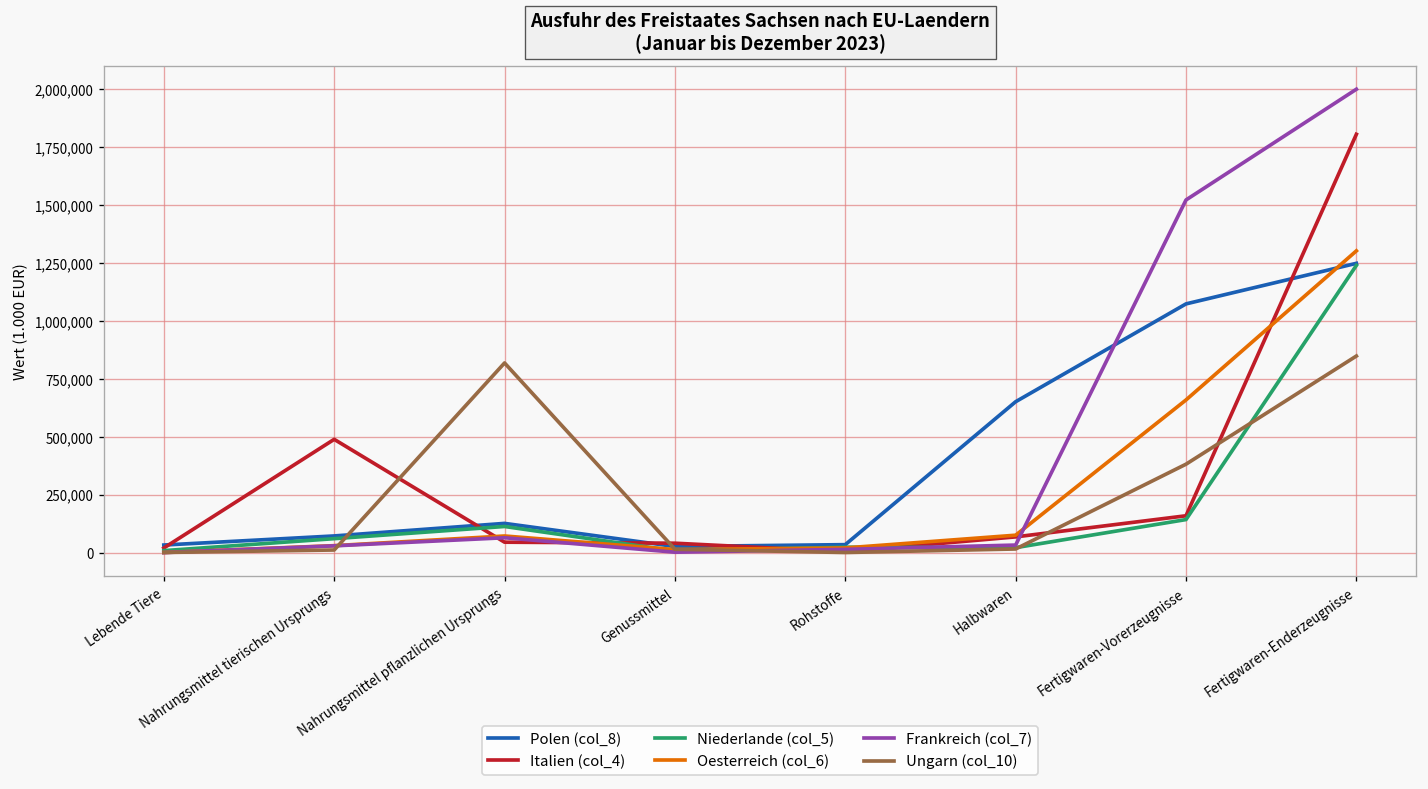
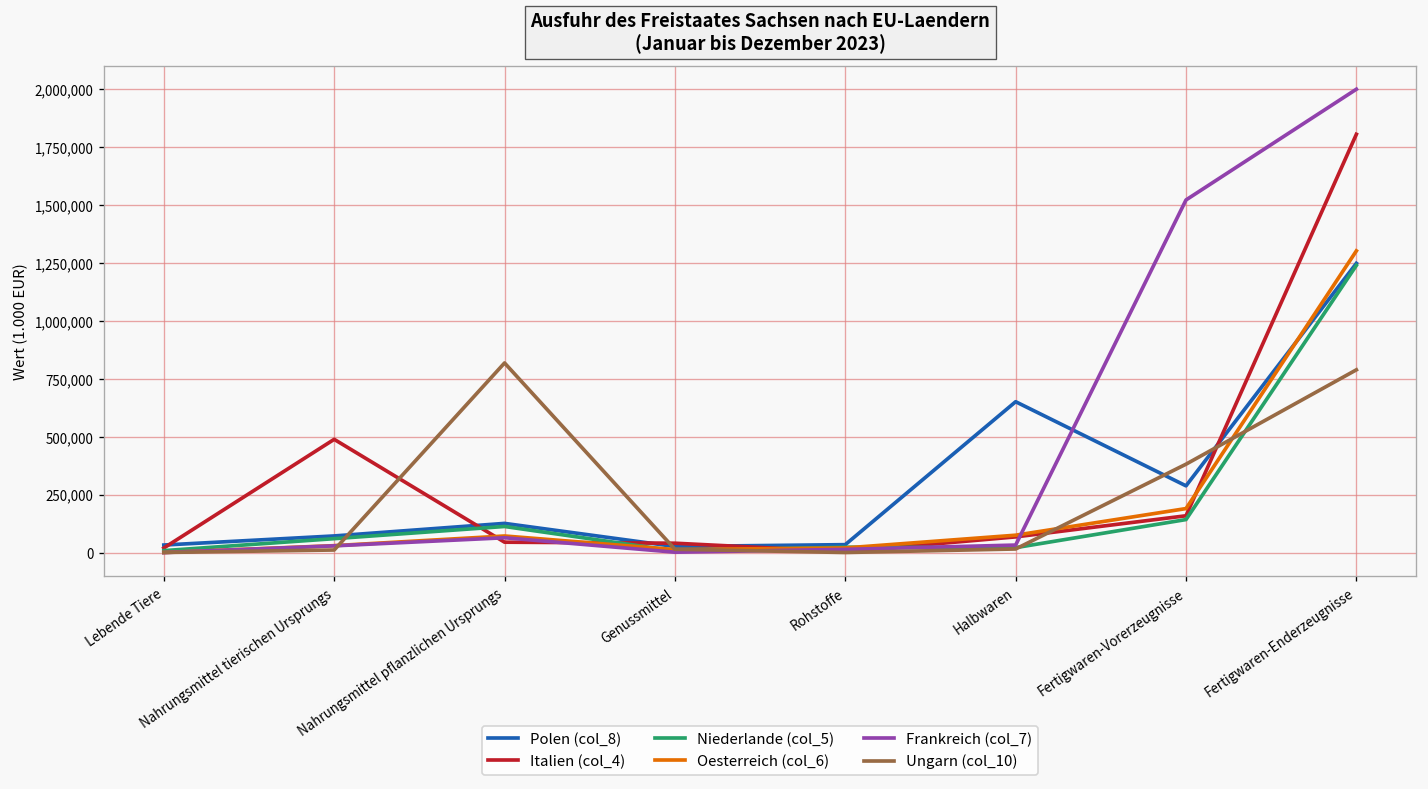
  {
    "Polen (col_8)": {
      "Halbwaren": "650,000",
-     "Fertigwaren-Vorerzeugnisse": "1,070,000"
+     "Fertigwaren-Vorerzeugnisse": "290,000"
    },
    "Italien (col_4)": {
      "Nahrungsmittel tierischen Ursprungs": "490,000",
      "Nahrungsmittel pflanzlichen Ursprungs": "50,000",
      "Genussmittel": "40,000",
      "Fertigwaren-Vorerzeugnisse": "160,000",
      "Fertigwaren-Enderzeugnisse": "1,800,000"
    },
    "Niederlande (col_5)": {
      "Fertigwaren-Vorerzeugnisse": "140,000"
    },
    "Oesterreich (col_6)": {
-     "Fertigwaren-Vorerzeugnisse": "660,000",
+     "Fertigwaren-Vorerzeugnisse": "190,000",
      "Fertigwaren-Enderzeugnisse": "1,300,000"
    },
    "Frankreich (col_7)": {
      "Fertigwaren-Vorerzeugnisse": "1,520,000",
      "Fertigwaren-Enderzeugnisse": "2,000,000"
    },
    "Ungarn (col_10)": {
      "Nahrungsmittel tierischen Ursprungs": "10,000",
      "Nahrungsmittel pflanzlichen Ursprungs": "820,000",
      "Fertigwaren-Vorerzeugnisse": "380,000",
-     "Fertigwaren-Enderzeugnisse": "850,000"
+     "Fertigwaren-Enderzeugnisse": "790,000"
    }
  }
